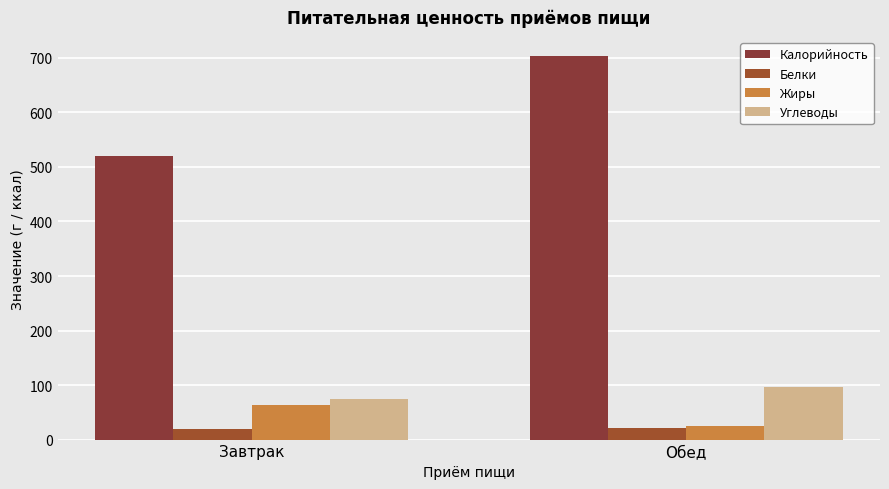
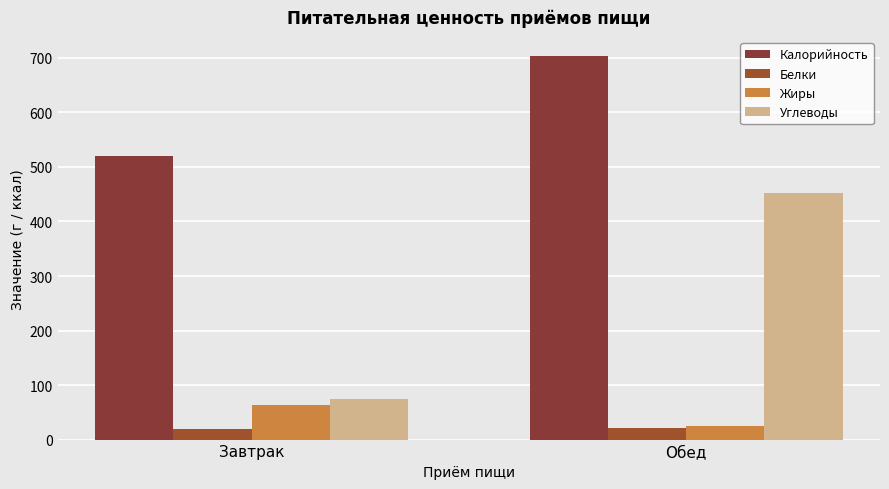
  {
    "Жиры": {
      "Завтрак": 60,
      "Обед": 30
    },
    "Углеводы": {
      "Завтрак": 70,
-     "Обед": 100
+     "Обед": 450
    }
  }
